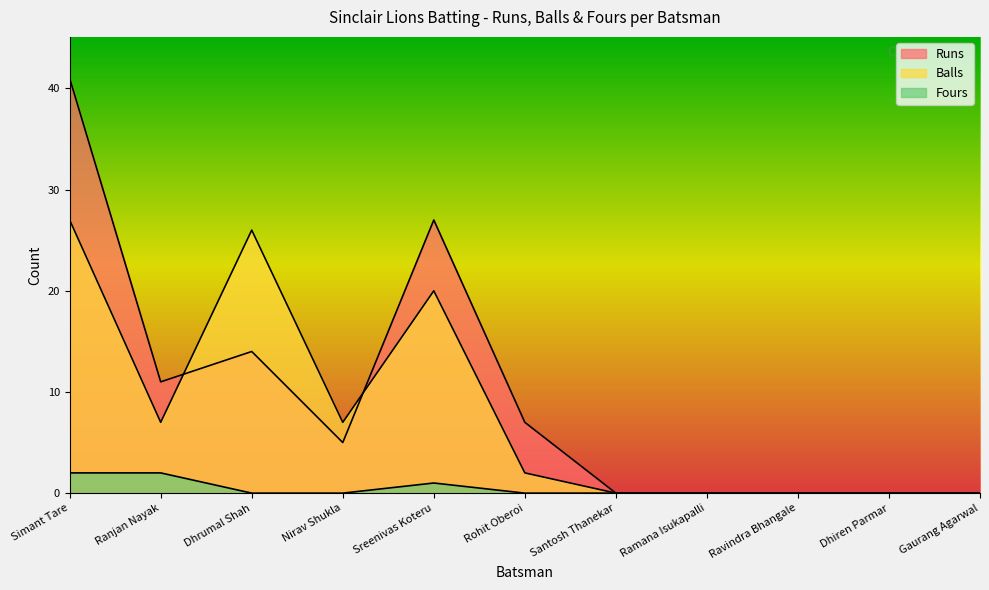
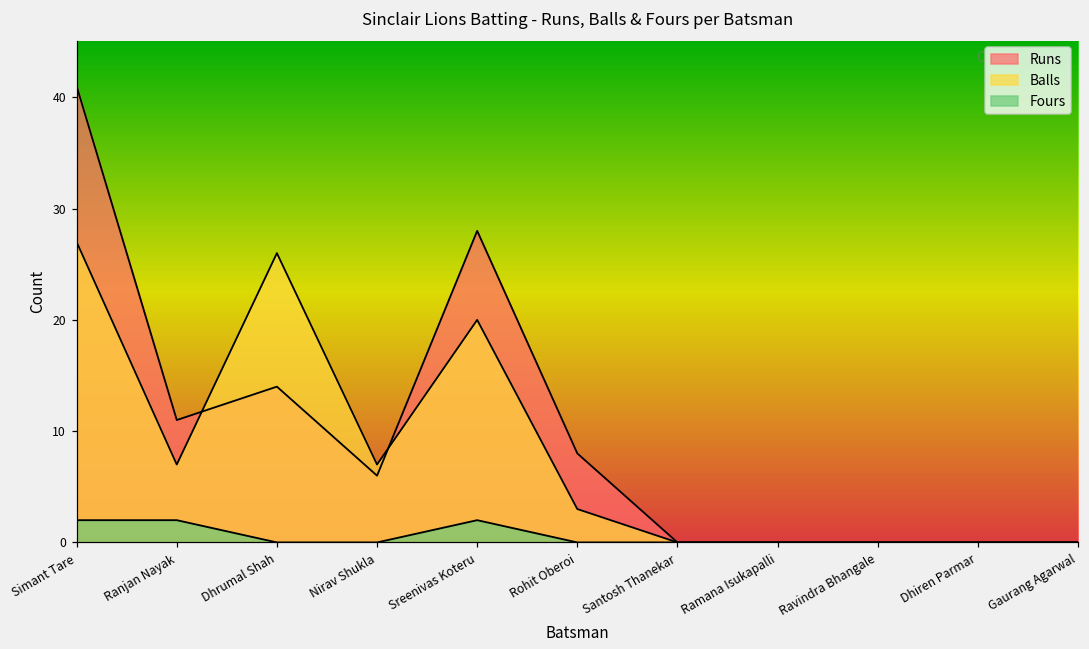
  {
    "Runs": {
      "Simant Tare": 41,
      "Ranjan Nayak": 11,
      "Dhrumal Shah": 14,
-     "Nirav Shukla": 5,
-     "Sreenivas Koteru": 27,
-     "Rohit Oberoi": 7
+     "Nirav Shukla": 6,
+     "Sreenivas Koteru": 28,
+     "Rohit Oberoi": 8
    },
    "Balls": {
      "Simant Tare": 27,
      "Ranjan Nayak": 7,
      "Dhrumal Shah": 26,
      "Nirav Shukla": 7,
      "Sreenivas Koteru": 20,
-     "Rohit Oberoi": 2
+     "Rohit Oberoi": 3
    },
    "Fours": {
      "Simant Tare": 2,
      "Ranjan Nayak": 2,
      "Dhrumal Shah": 0,
      "Nirav Shukla": 0,
-     "Sreenivas Koteru": 1,
+     "Sreenivas Koteru": 2,
      "Rohit Oberoi": 0
    }
  }
